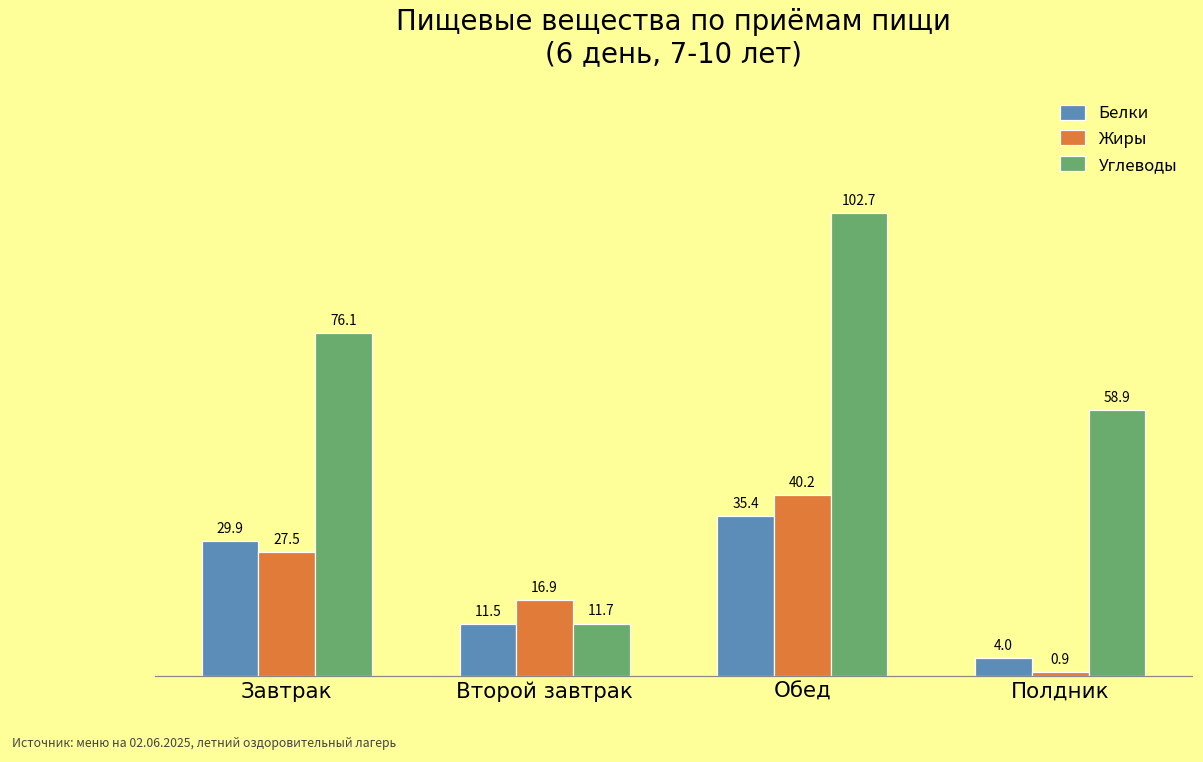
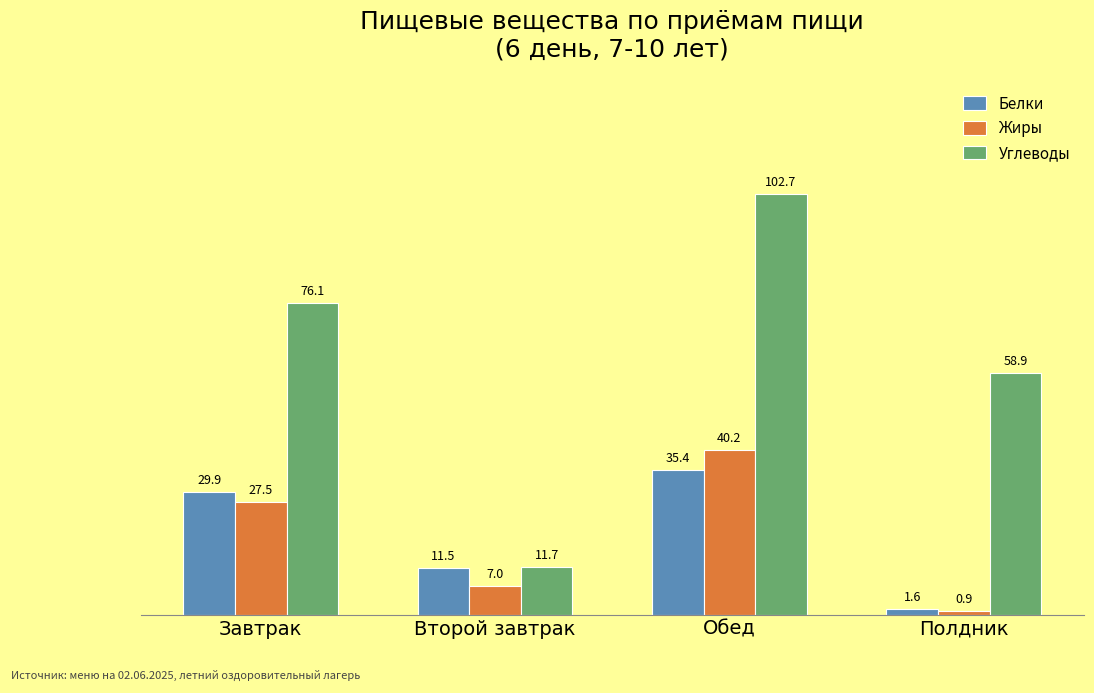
  {
    "Белки": {
      "Завтрак": 29.9,
      "Второй завтрак": 11.5,
      "Обед": 35.4,
-     "Полдник": 4.0
+     "Полдник": 1.6
    },
    "Жиры": {
      "Завтрак": 27.5,
-     "Второй завтрак": 16.9,
+     "Второй завтрак": 7.0,
      "Обед": 40.2,
      "Полдник": 0.9
    },
    "Углеводы": {
      "Завтрак": 76.1,
      "Второй завтрак": 11.7,
      "Обед": 102.7,
      "Полдник": 58.9
    }
  }
